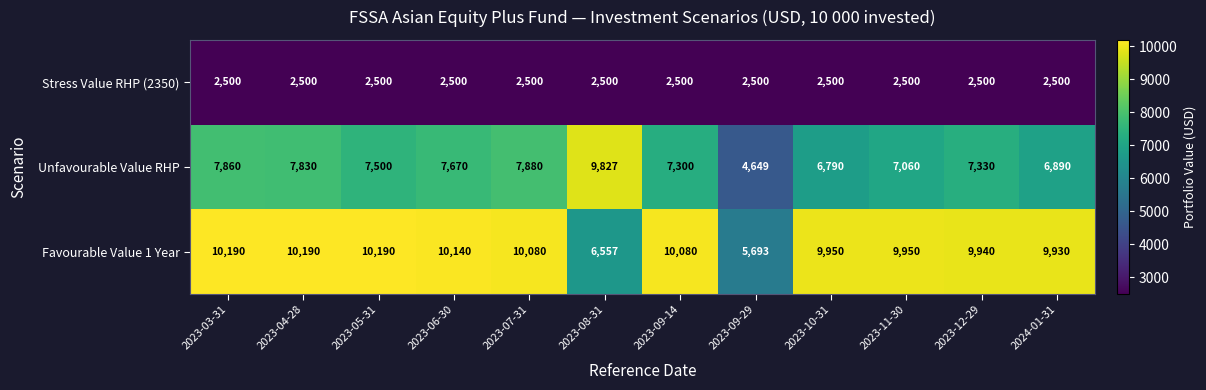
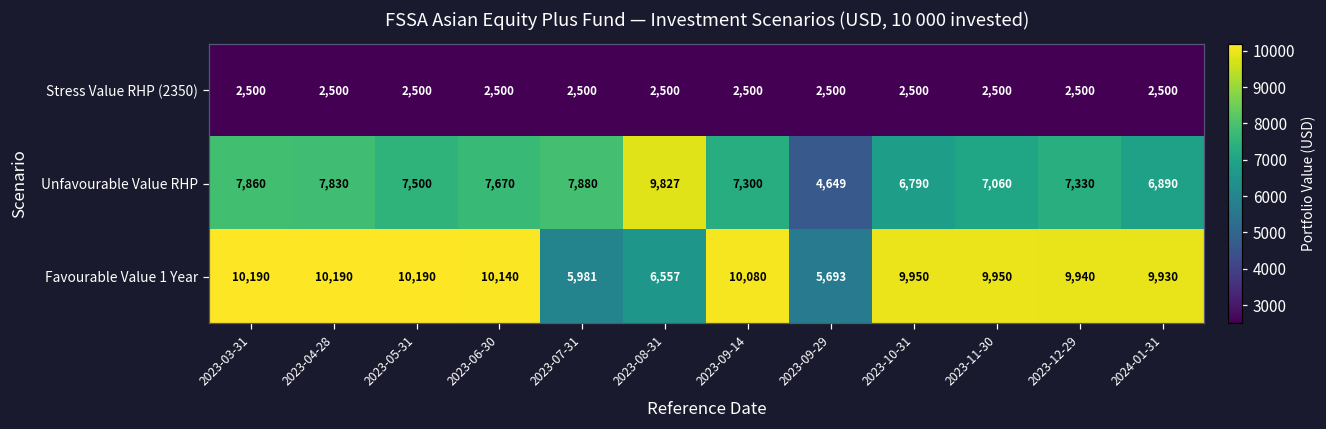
  {
    "Stress Value RHP (2350)": {
      "2023-03-31": "2,500",
      "2023-04-28": "2,500",
      "2023-05-31": "2,500",
      "2023-06-30": "2,500",
      "2023-07-31": "2,500",
      "2023-08-31": "2,500",
      "2023-09-14": "2,500",
      "2023-09-29": "2,500",
      "2023-10-31": "2,500",
      "2023-11-30": "2,500",
      "2023-12-29": "2,500",
      "2024-01-31": "2,500"
    },
    "Unfavourable Value RHP": {
      "2023-03-31": "7,860",
      "2023-04-28": "7,830",
      "2023-05-31": "7,500",
      "2023-06-30": "7,670",
      "2023-07-31": "7,880",
      "2023-08-31": "9,827",
      "2023-09-14": "7,300",
      "2023-09-29": "4,649",
      "2023-10-31": "6,790",
      "2023-11-30": "7,060",
      "2023-12-29": "7,330",
      "2024-01-31": "6,890"
    },
    "Favourable Value 1 Year": {
      "2023-03-31": "10,190",
      "2023-04-28": "10,190",
      "2023-05-31": "10,190",
      "2023-06-30": "10,140",
-     "2023-07-31": "10,080",
+     "2023-07-31": "5,981",
      "2023-08-31": "6,557",
      "2023-09-14": "10,080",
      "2023-09-29": "5,693",
      "2023-10-31": "9,950",
      "2023-11-30": "9,950",
      "2023-12-29": "9,940",
      "2024-01-31": "9,930"
    }
  }
